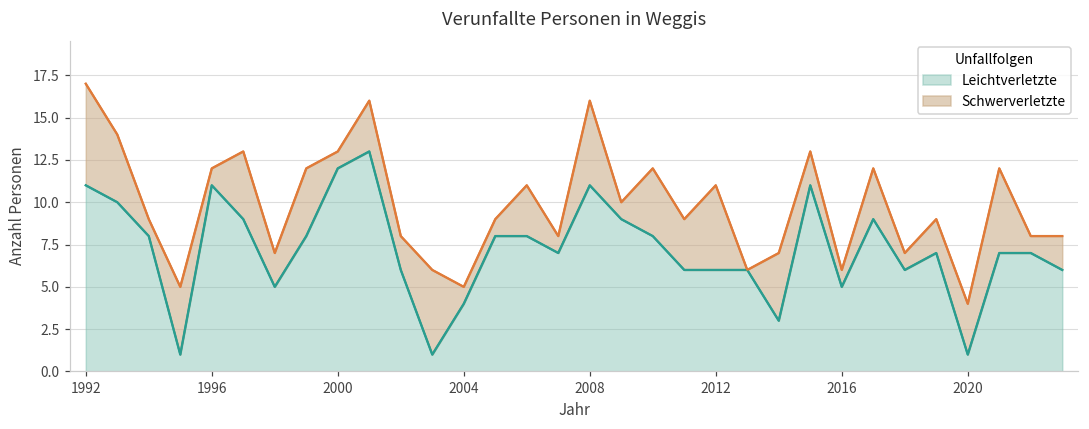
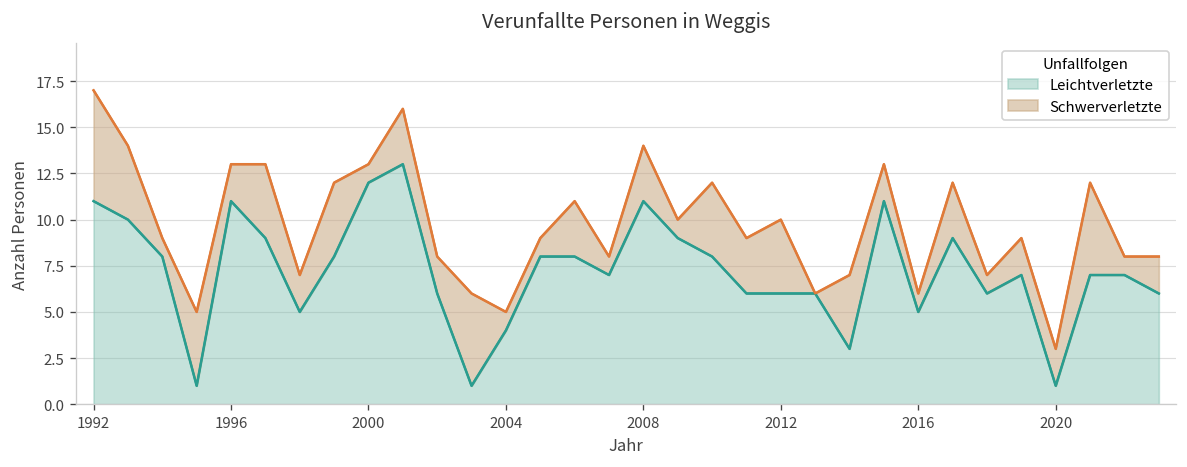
  {
    "Leichtverletzte": {
      "1992": 11,
      "1996": 11,
      "2000": 12,
      "2004": 4,
      "2008": 11,
      "2012": 6,
      "2016": 5,
      "2020": 1
    },
    "Schwerverletzte": {
      "1992": 6,
-     "1996": 1,
+     "1996": 2,
      "2000": 1,
      "2004": 1,
-     "2008": 5,
-     "2012": 5,
+     "2008": 3,
+     "2012": 4,
      "2016": 1,
-     "2020": 3
+     "2020": 2
    }
  }
